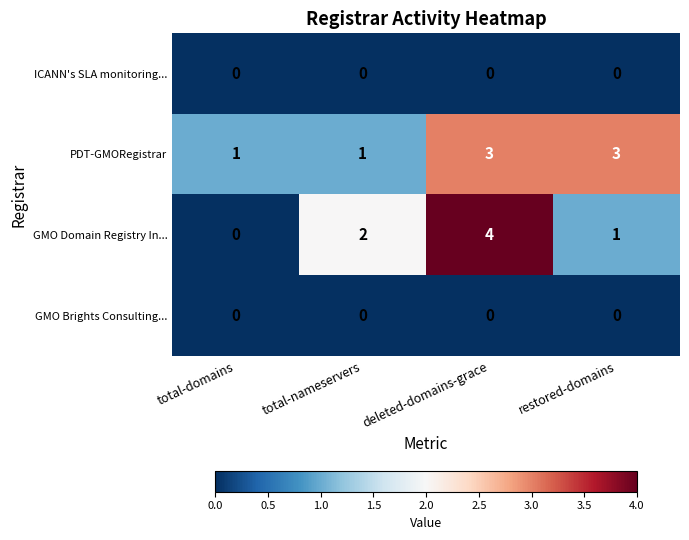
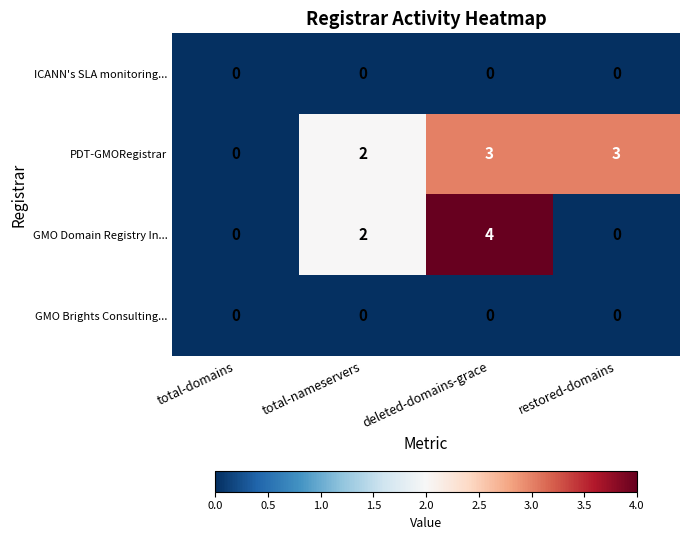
  {
    "ICANN's SLA monitoring...": {
      "total-domains": 0,
      "total-nameservers": 0,
      "deleted-domains-grace": 0,
      "restored-domains": 0
    },
    "PDT-GMORegistrar": {
-     "total-domains": 1,
-     "total-nameservers": 1,
+     "total-domains": 0,
+     "total-nameservers": 2,
      "deleted-domains-grace": 3,
      "restored-domains": 3
    },
    "GMO Domain Registry In...": {
      "total-domains": 0,
      "total-nameservers": 2,
      "deleted-domains-grace": 4,
-     "restored-domains": 1
+     "restored-domains": 0
    },
    "GMO Brights Consulting...": {
      "total-domains": 0,
      "total-nameservers": 0,
      "deleted-domains-grace": 0,
      "restored-domains": 0
    }
  }
